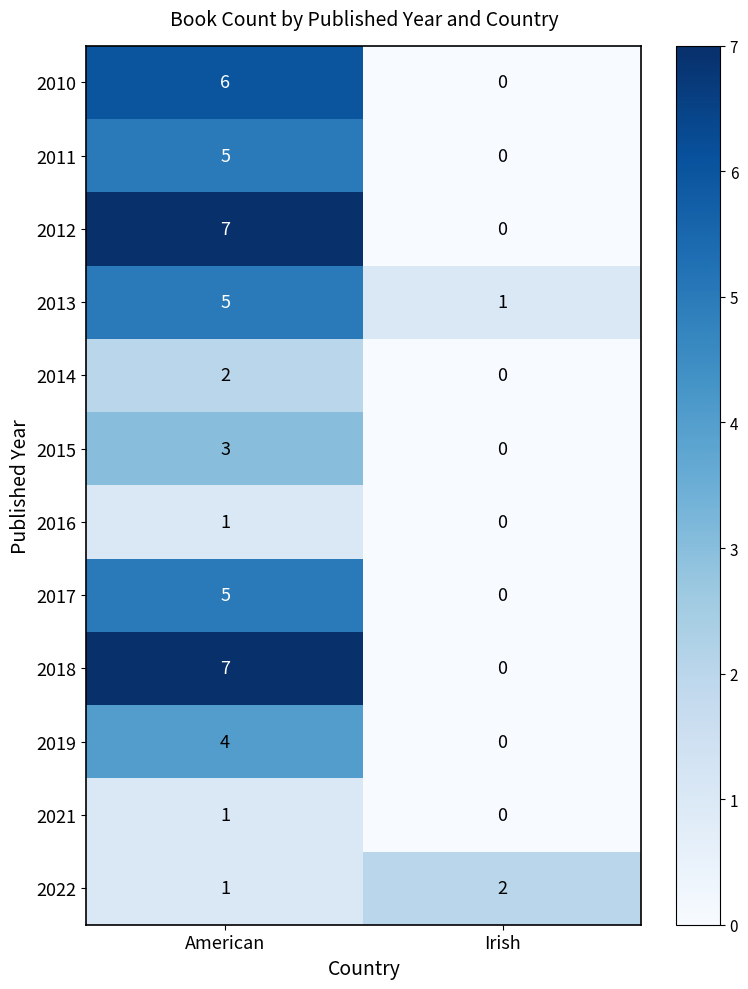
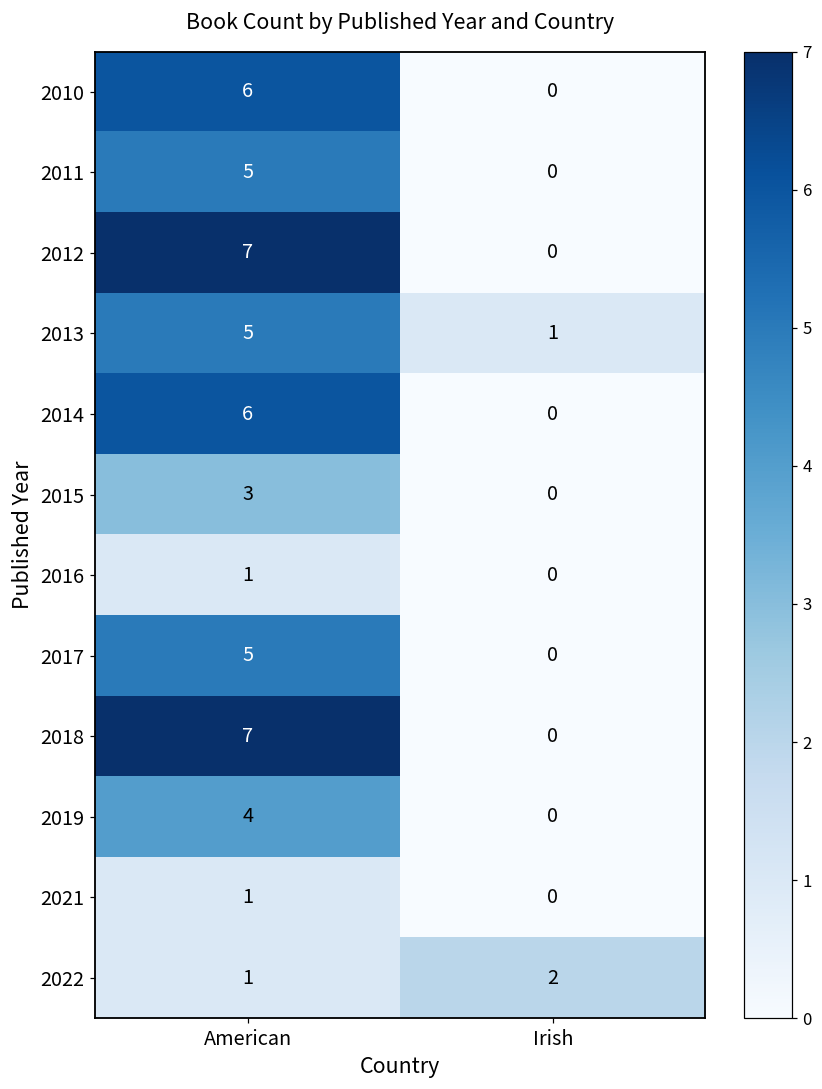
  {
    "2010": {
      "American": 6,
      "Irish": 0
    },
    "2011": {
      "American": 5,
      "Irish": 0
    },
    "2012": {
      "American": 7,
      "Irish": 0
    },
    "2013": {
      "American": 5,
      "Irish": 1
    },
    "2014": {
-     "American": 2,
+     "American": 6,
      "Irish": 0
    },
    "2015": {
      "American": 3,
      "Irish": 0
    },
    "2016": {
      "American": 1,
      "Irish": 0
    },
    "2017": {
      "American": 5,
      "Irish": 0
    },
    "2018": {
      "American": 7,
      "Irish": 0
    },
    "2019": {
      "American": 4,
      "Irish": 0
    },
    "2021": {
      "American": 1,
      "Irish": 0
    },
    "2022": {
      "American": 1,
      "Irish": 2
    }
  }
